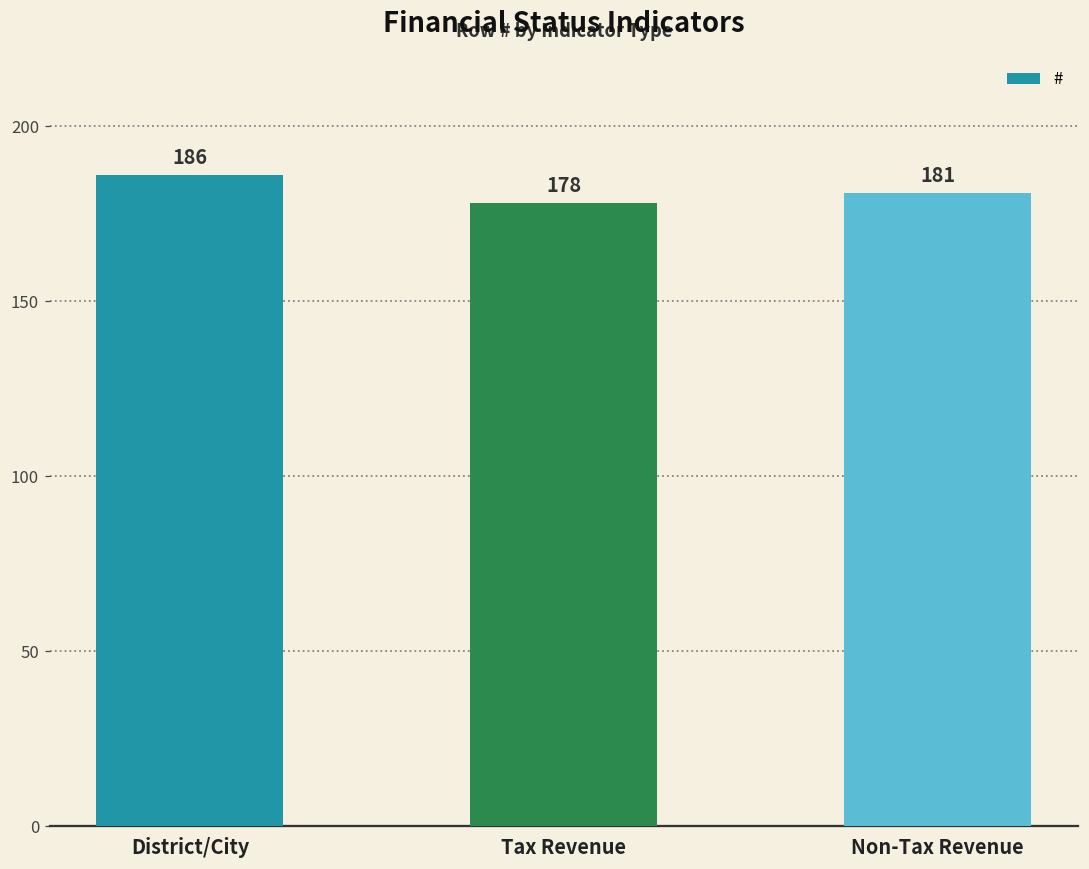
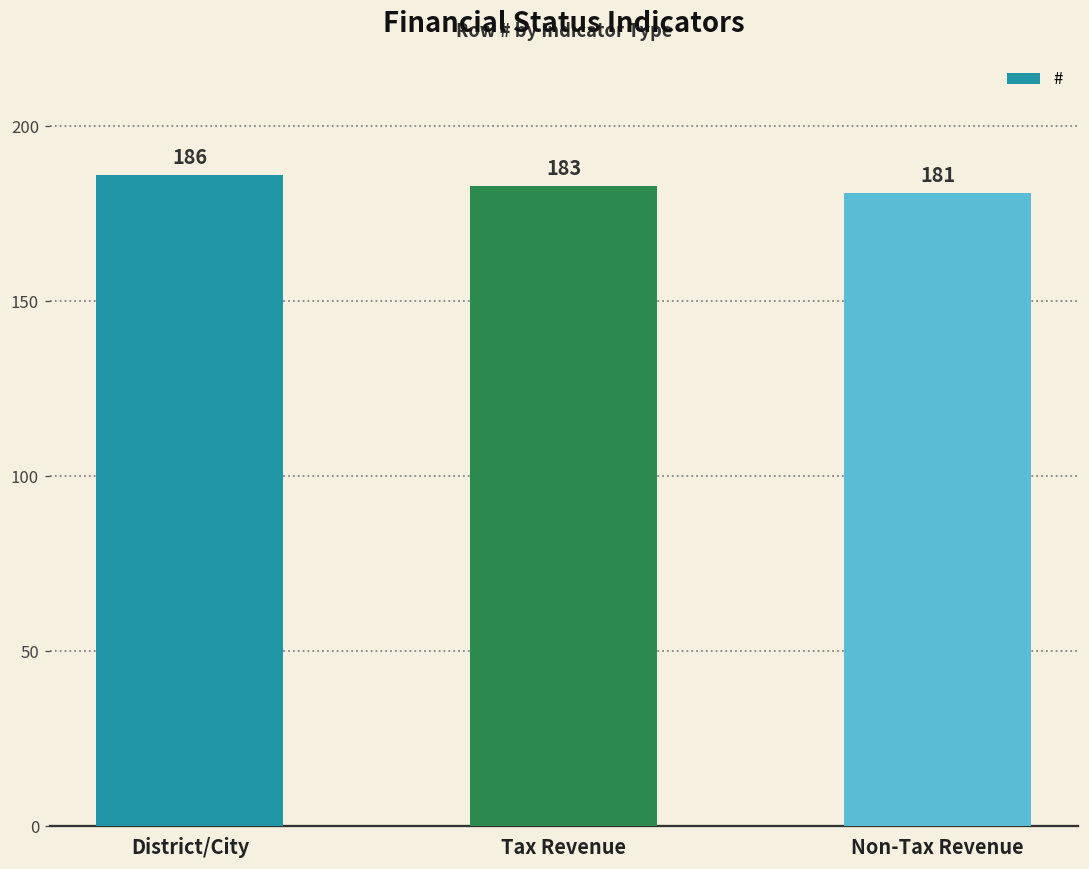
  {
    "District/City": 186,
-   "Tax Revenue": 178,
+   "Tax Revenue": 183,
    "Non-Tax Revenue": 181
  }
